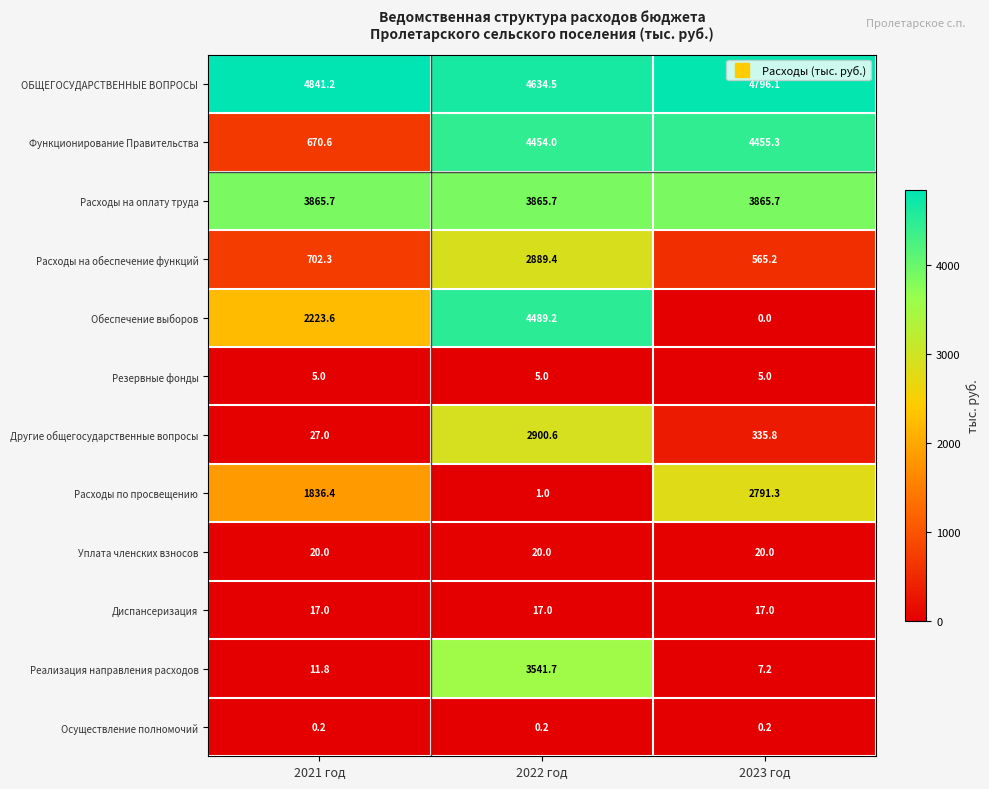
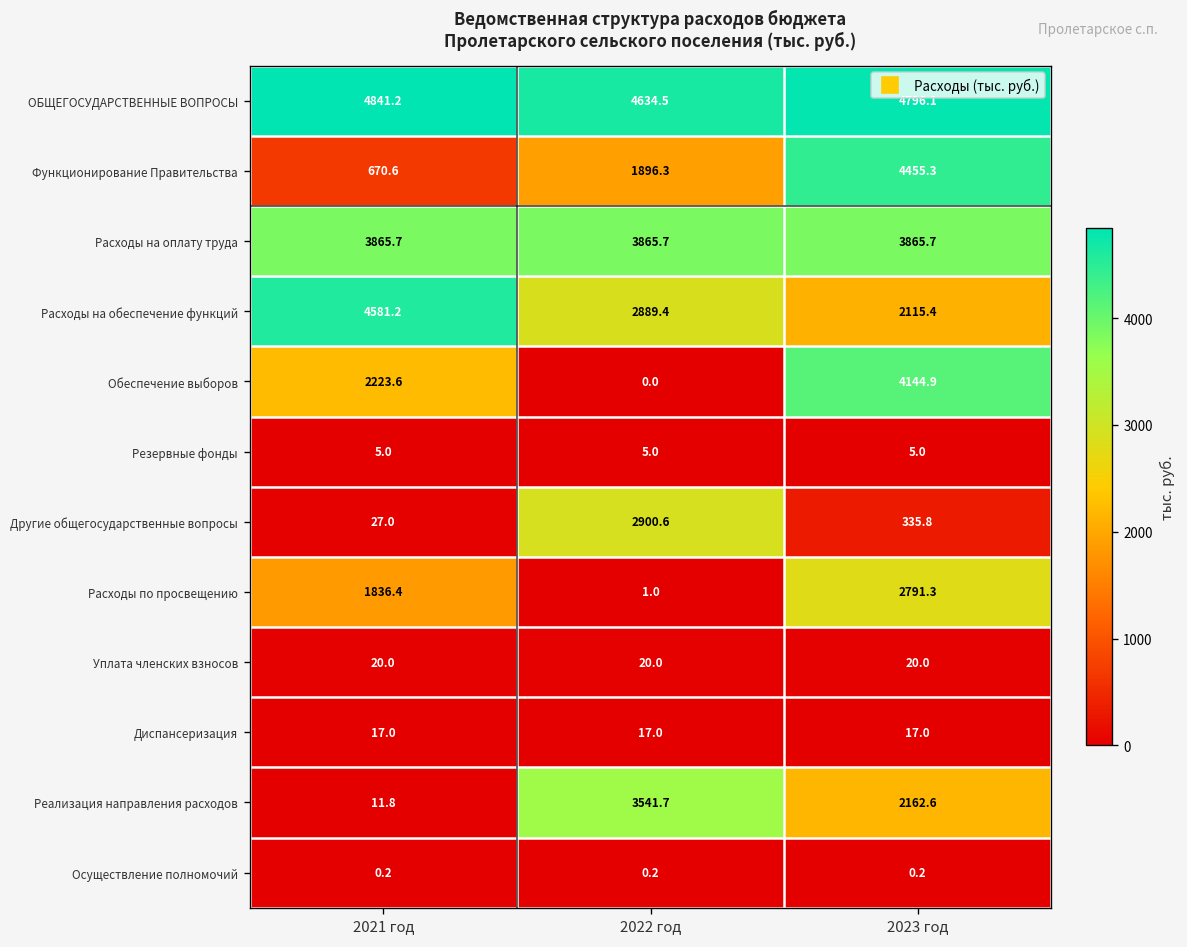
  {
    "ОБЩЕГОСУДАРСТВЕННЫЕ ВОПРОСЫ": {
      "2021 год": 4841.2,
      "2022 год": 4634.5
    },
    "Функционирование Правительства": {
      "2021 год": 670.6,
-     "2022 год": 4454.0,
+     "2022 год": 1896.3,
      "2023 год": 4455.3
    },
    "Расходы на оплату труда": {
      "2021 год": 3865.7,
      "2022 год": 3865.7,
      "2023 год": 3865.7
    },
    "Расходы на обеспечение функций": {
-     "2021 год": 702.3,
+     "2021 год": 4581.2,
      "2022 год": 2889.4,
-     "2023 год": 565.2
+     "2023 год": 2115.4
    },
    "Обеспечение выборов": {
      "2021 год": 2223.6,
-     "2022 год": 4489.2,
-     "2023 год": 0.0
+     "2022 год": 0.0,
+     "2023 год": 4144.9
    },
    "Резервные фонды": {
      "2021 год": 5.0,
      "2022 год": 5.0,
      "2023 год": 5.0
    },
    "Другие общегосударственные вопросы": {
      "2021 год": 27.0,
      "2022 год": 2900.6,
      "2023 год": 335.8
    },
    "Расходы по просвещению": {
      "2021 год": 1836.4,
      "2022 год": 1.0,
      "2023 год": 2791.3
    },
    "Уплата членских взносов": {
      "2021 год": 20.0,
      "2022 год": 20.0,
      "2023 год": 20.0
    },
    "Диспансеризация": {
      "2021 год": 17.0,
      "2022 год": 17.0,
      "2023 год": 17.0
    },
    "Реализация направления расходов": {
      "2021 год": 11.8,
      "2022 год": 3541.7,
-     "2023 год": 7.2
+     "2023 год": 2162.6
    },
    "Осуществление полномочий": {
      "2021 год": 0.2,
      "2022 год": 0.2,
      "2023 год": 0.2
    }
  }
